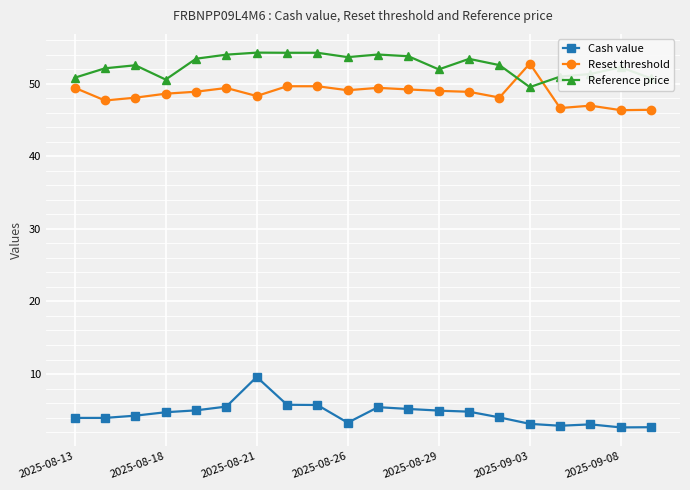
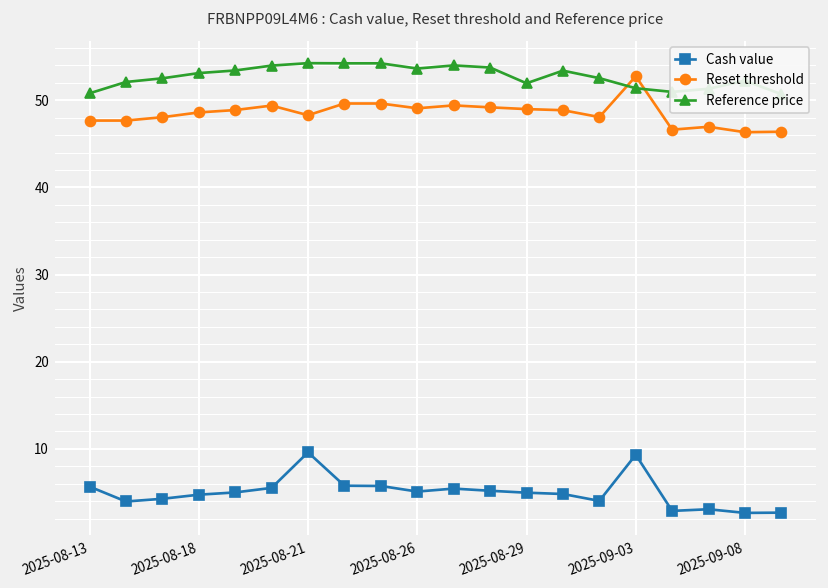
  {
    "Cash value": {
-     "2025-08-13": 4,
+     "2025-08-13": 6,
      "2025-08-18": 5,
      "2025-08-21": 10,
-     "2025-08-26": 3,
+     "2025-08-26": 5,
      "2025-08-29": 5,
-     "2025-09-03": 3,
+     "2025-09-03": 9,
      "2025-09-08": 3
    },
    "Reset threshold": {
-     "2025-08-13": 49,
+     "2025-08-13": 48,
      "2025-08-18": 49,
      "2025-08-21": 48,
      "2025-08-26": 49,
      "2025-08-29": 49,
      "2025-09-03": 53,
      "2025-09-08": 46
    },
    "Reference price": {
      "2025-08-13": 51,
-     "2025-08-18": 51,
+     "2025-08-18": 53,
      "2025-08-21": 54,
      "2025-08-26": 54,
      "2025-08-29": 52,
-     "2025-09-03": 50
+     "2025-09-03": 51
    }
  }
